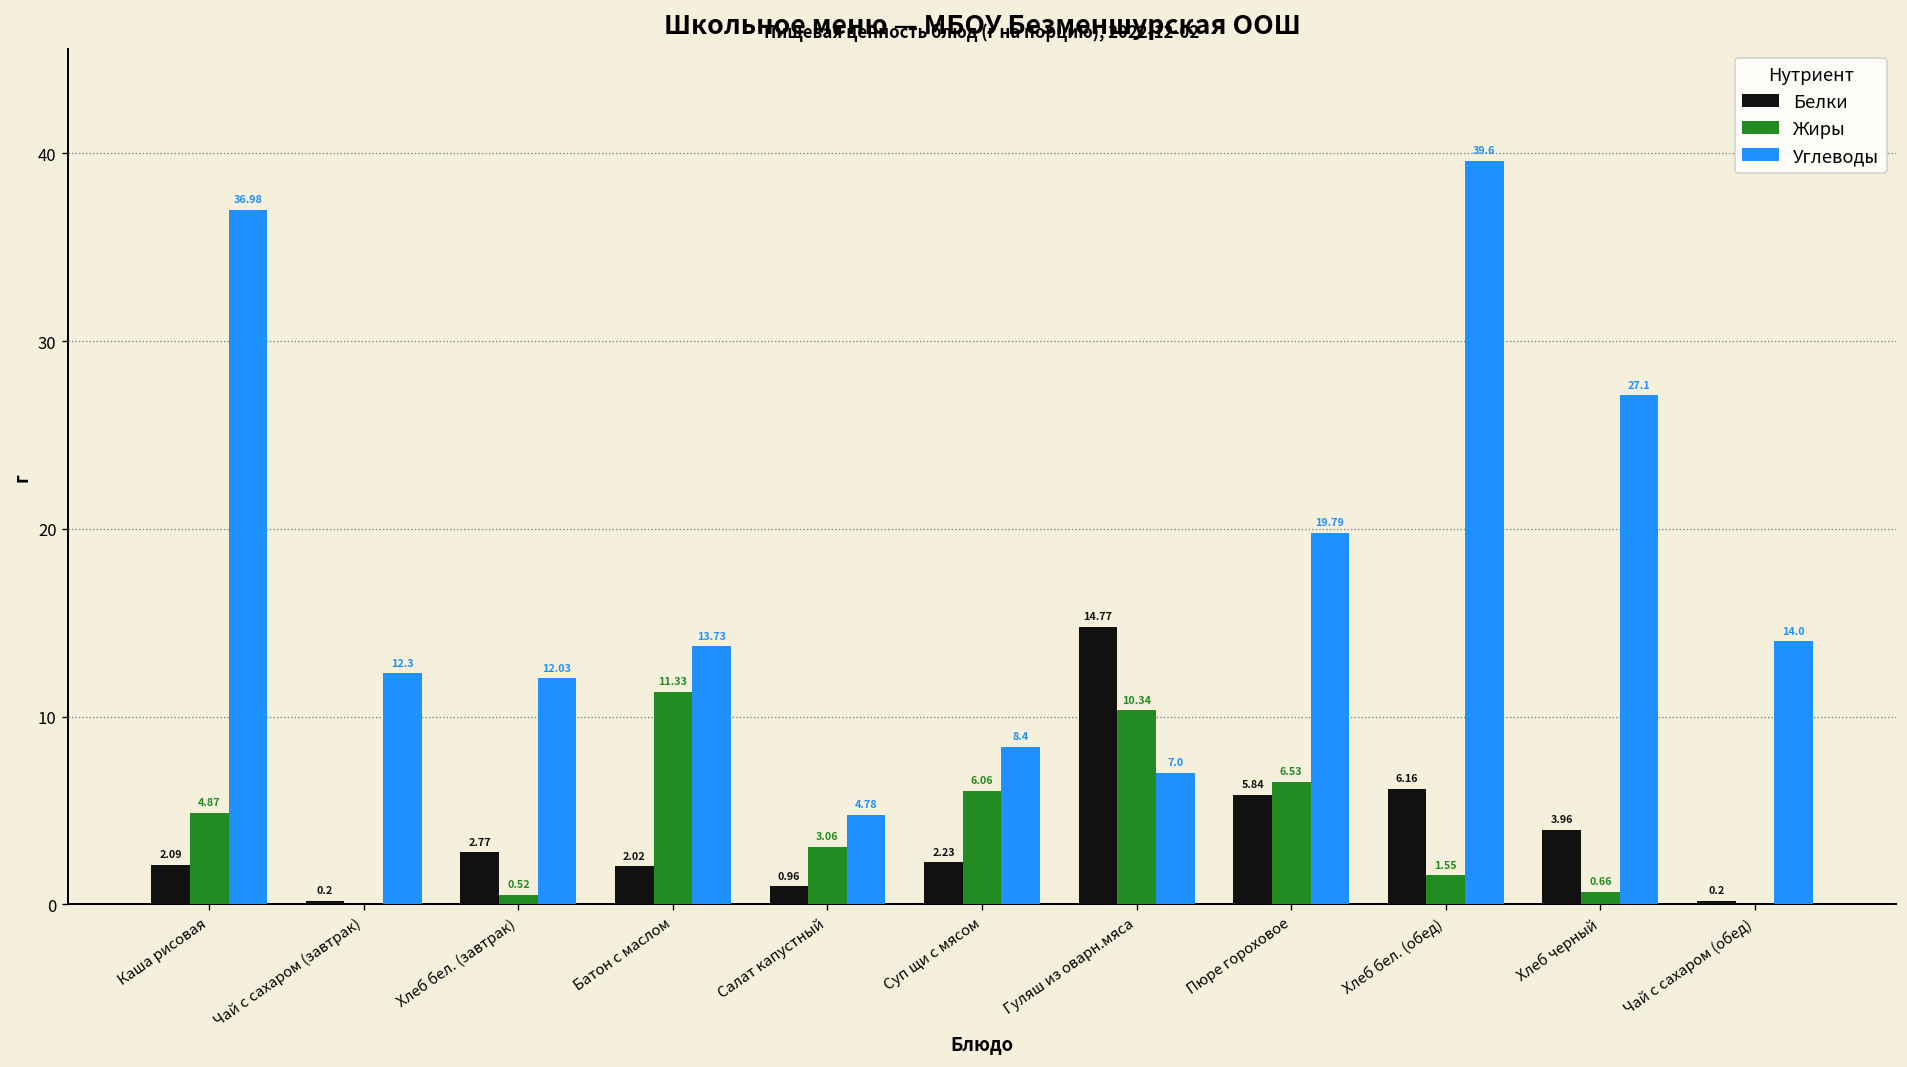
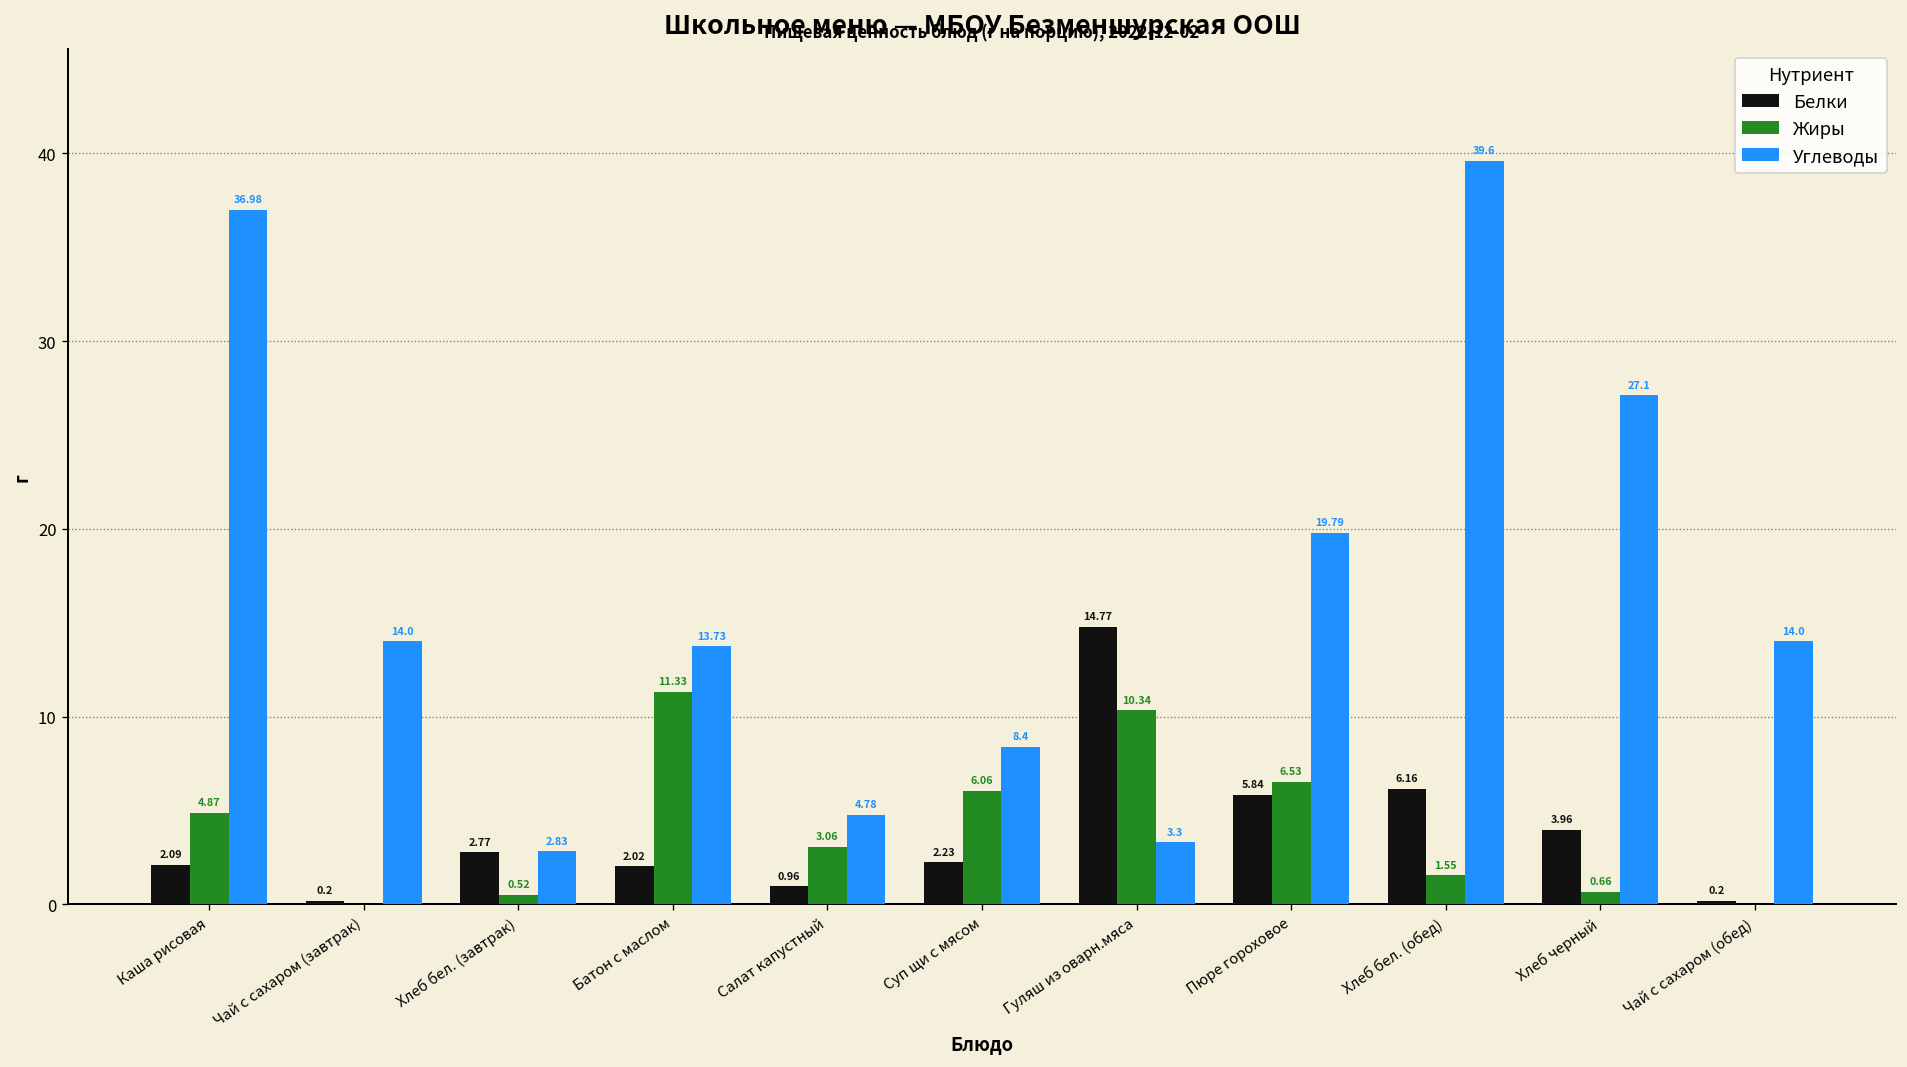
  {
    "Белки": {
      "Каша рисовая": 2.09,
      "Чай с сахаром (завтрак)": 0.2,
      "Хлеб бел. (завтрак)": 2.77,
      "Батон с маслом": 2.02,
      "Салат капустный": 0.96,
      "Суп щи с мясом": 2.23,
      "Гуляш из оварн.мяса": 14.77,
      "Пюре гороховое": 5.84,
      "Хлеб бел. (обед)": 6.16,
      "Хлеб черный": 3.96,
      "Чай с сахаром (обед)": 0.2
    },
    "Жиры": {
      "Каша рисовая": 4.87,
      "Хлеб бел. (завтрак)": 0.52,
      "Батон с маслом": 11.33,
      "Салат капустный": 3.06,
      "Суп щи с мясом": 6.06,
      "Гуляш из оварн.мяса": 10.34,
      "Пюре гороховое": 6.53,
      "Хлеб бел. (обед)": 1.55,
      "Хлеб черный": 0.66
    },
    "Углеводы": {
      "Каша рисовая": 36.98,
-     "Чай с сахаром (завтрак)": 12.3,
-     "Хлеб бел. (завтрак)": 12.03,
+     "Чай с сахаром (завтрак)": 14.0,
+     "Хлеб бел. (завтрак)": 2.83,
      "Батон с маслом": 13.73,
      "Салат капустный": 4.78,
      "Суп щи с мясом": 8.4,
-     "Гуляш из оварн.мяса": 7.0,
+     "Гуляш из оварн.мяса": 3.3,
      "Пюре гороховое": 19.79,
      "Хлеб бел. (обед)": 39.6,
      "Хлеб черный": 27.1,
      "Чай с сахаром (обед)": 14.0
    }
  }
